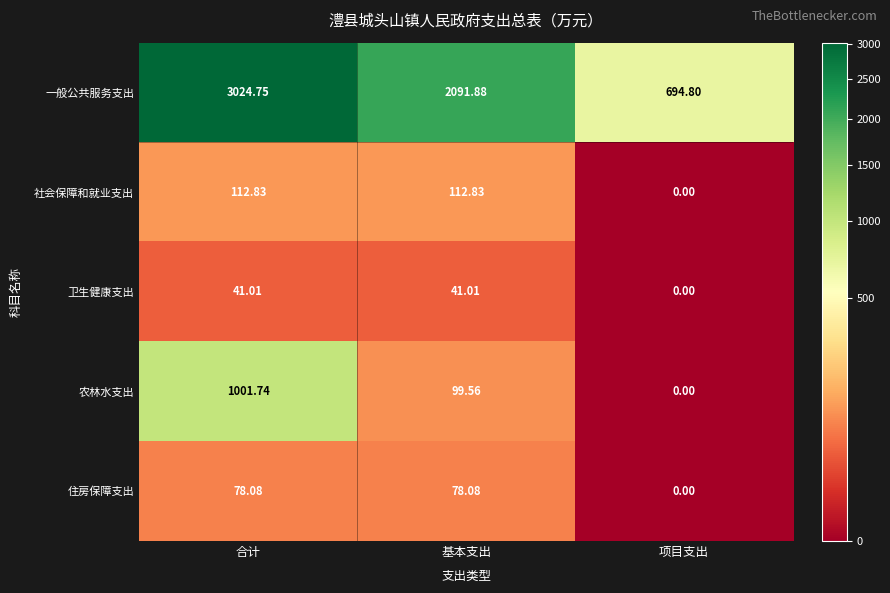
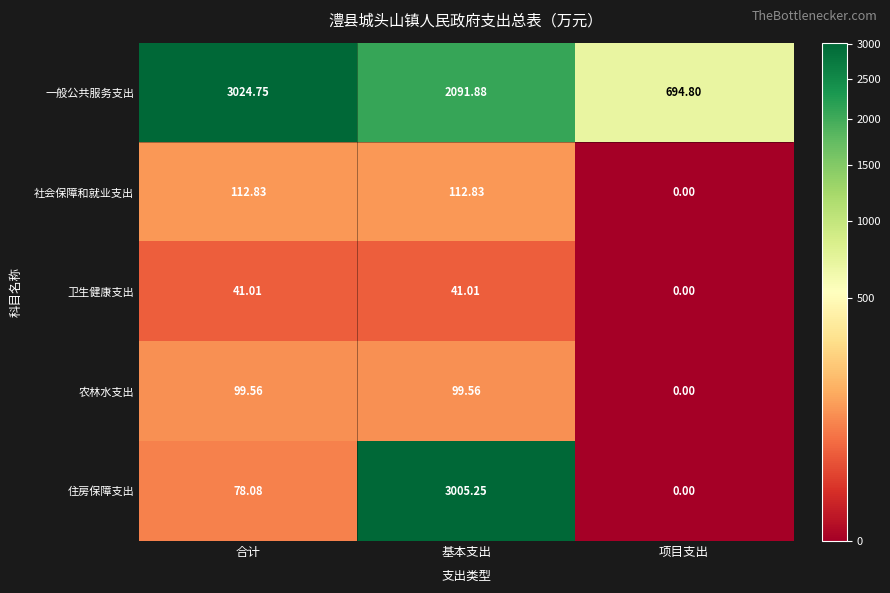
  {
    "一般公共服务支出": {
      "合计": 3024.75,
      "基本支出": 2091.88,
      "项目支出": 694.80
    },
    "社会保障和就业支出": {
      "合计": 112.83,
      "基本支出": 112.83,
      "项目支出": 0.00
    },
    "卫生健康支出": {
      "合计": 41.01,
      "基本支出": 41.01,
      "项目支出": 0.00
    },
    "农林水支出": {
-     "合计": 1001.74,
+     "合计": 99.56,
      "基本支出": 99.56,
      "项目支出": 0.00
    },
    "住房保障支出": {
      "合计": 78.08,
-     "基本支出": 78.08,
+     "基本支出": 3005.25,
      "项目支出": 0.00
    }
  }
